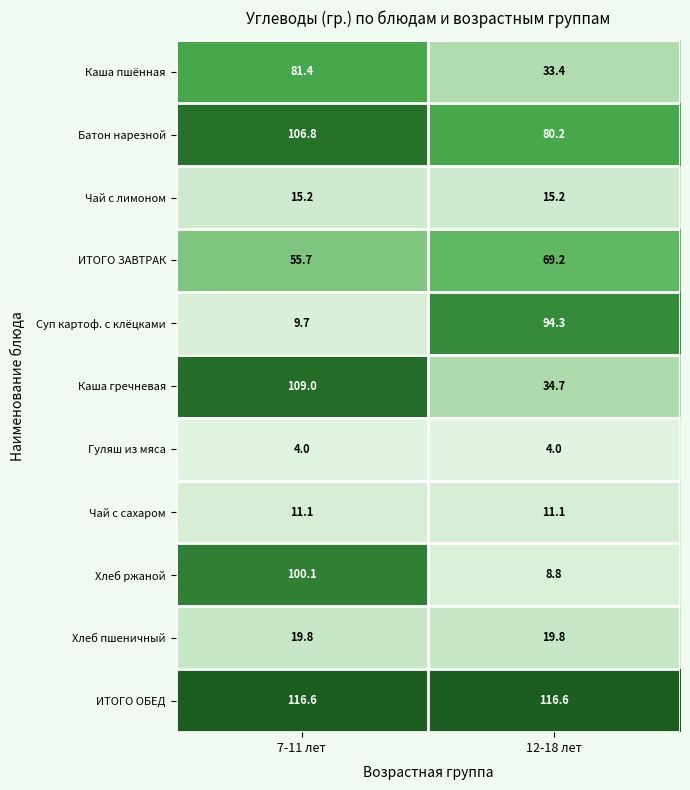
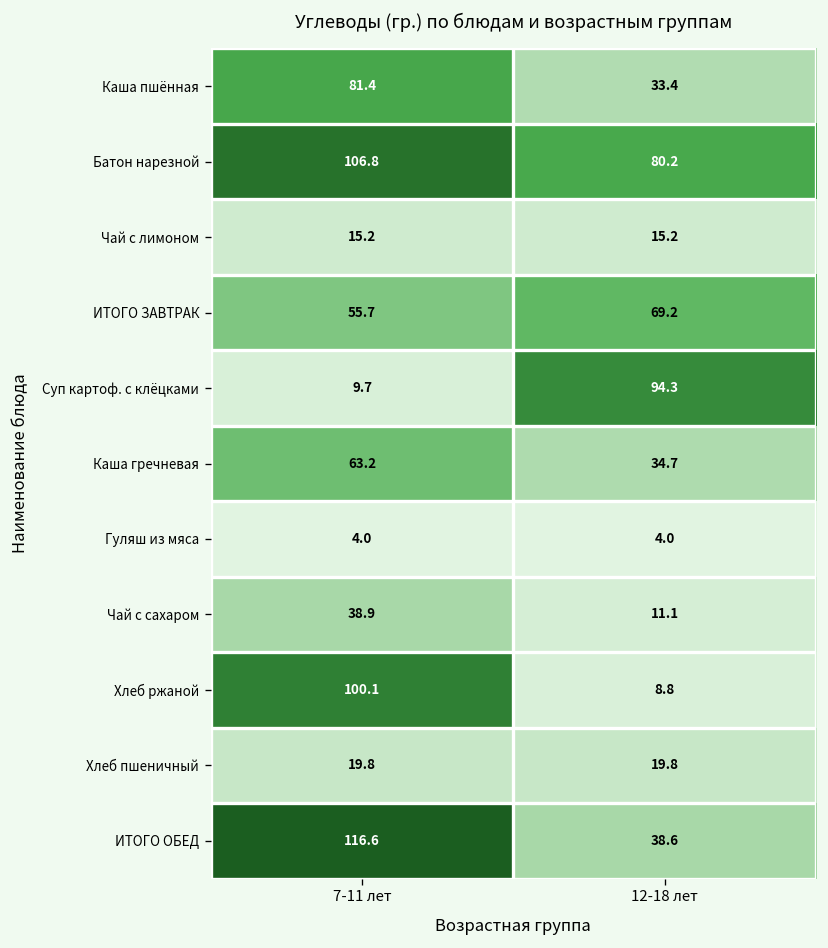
  {
    "Каша пшённая": {
      "7-11 лет": 81.4,
      "12-18 лет": 33.4
    },
    "Батон нарезной": {
      "7-11 лет": 106.8,
      "12-18 лет": 80.2
    },
    "Чай с лимоном": {
      "7-11 лет": 15.2,
      "12-18 лет": 15.2
    },
    "ИТОГО ЗАВТРАК": {
      "7-11 лет": 55.7,
      "12-18 лет": 69.2
    },
    "Суп картоф. с клёцками": {
      "7-11 лет": 9.7,
      "12-18 лет": 94.3
    },
    "Каша гречневая": {
-     "7-11 лет": 109.0,
+     "7-11 лет": 63.2,
      "12-18 лет": 34.7
    },
    "Гуляш из мяса": {
      "7-11 лет": 4.0,
      "12-18 лет": 4.0
    },
    "Чай с сахаром": {
-     "7-11 лет": 11.1,
+     "7-11 лет": 38.9,
      "12-18 лет": 11.1
    },
    "Хлеб ржаной": {
      "7-11 лет": 100.1,
      "12-18 лет": 8.8
    },
    "Хлеб пшеничный": {
      "7-11 лет": 19.8,
      "12-18 лет": 19.8
    },
    "ИТОГО ОБЕД": {
      "7-11 лет": 116.6,
-     "12-18 лет": 116.6
+     "12-18 лет": 38.6
    }
  }
